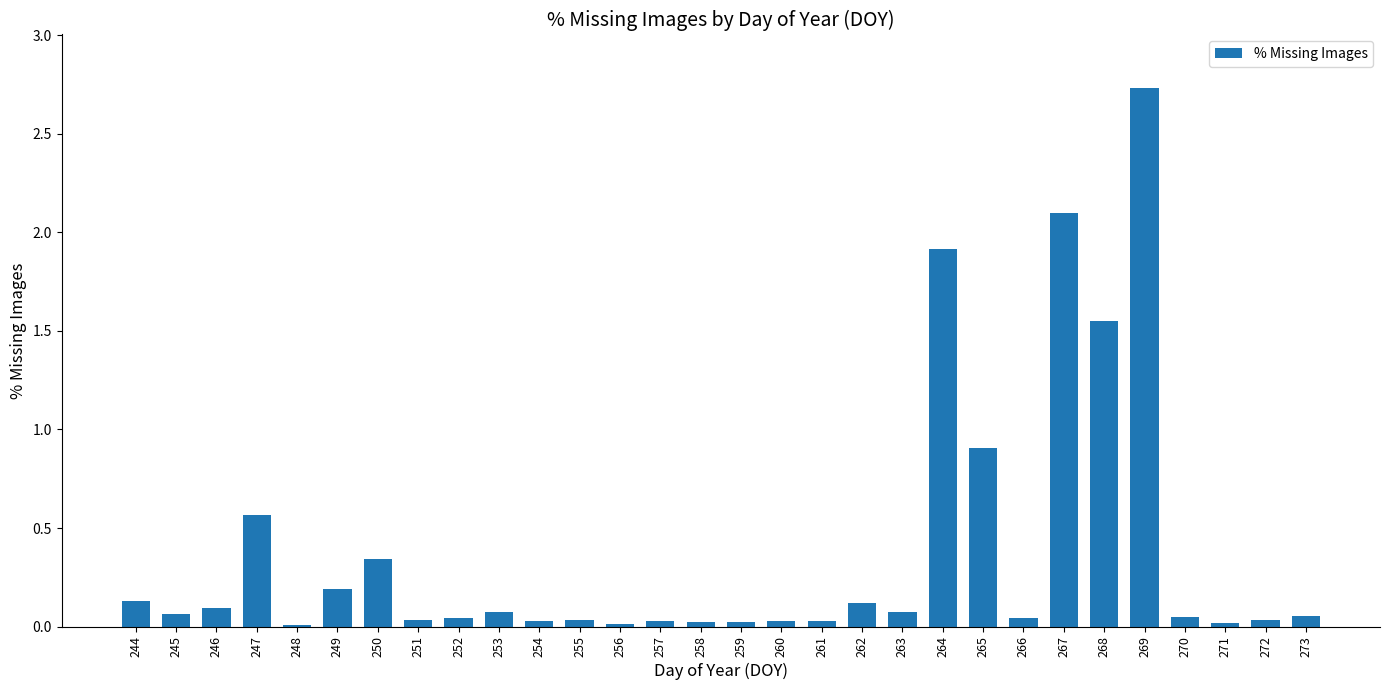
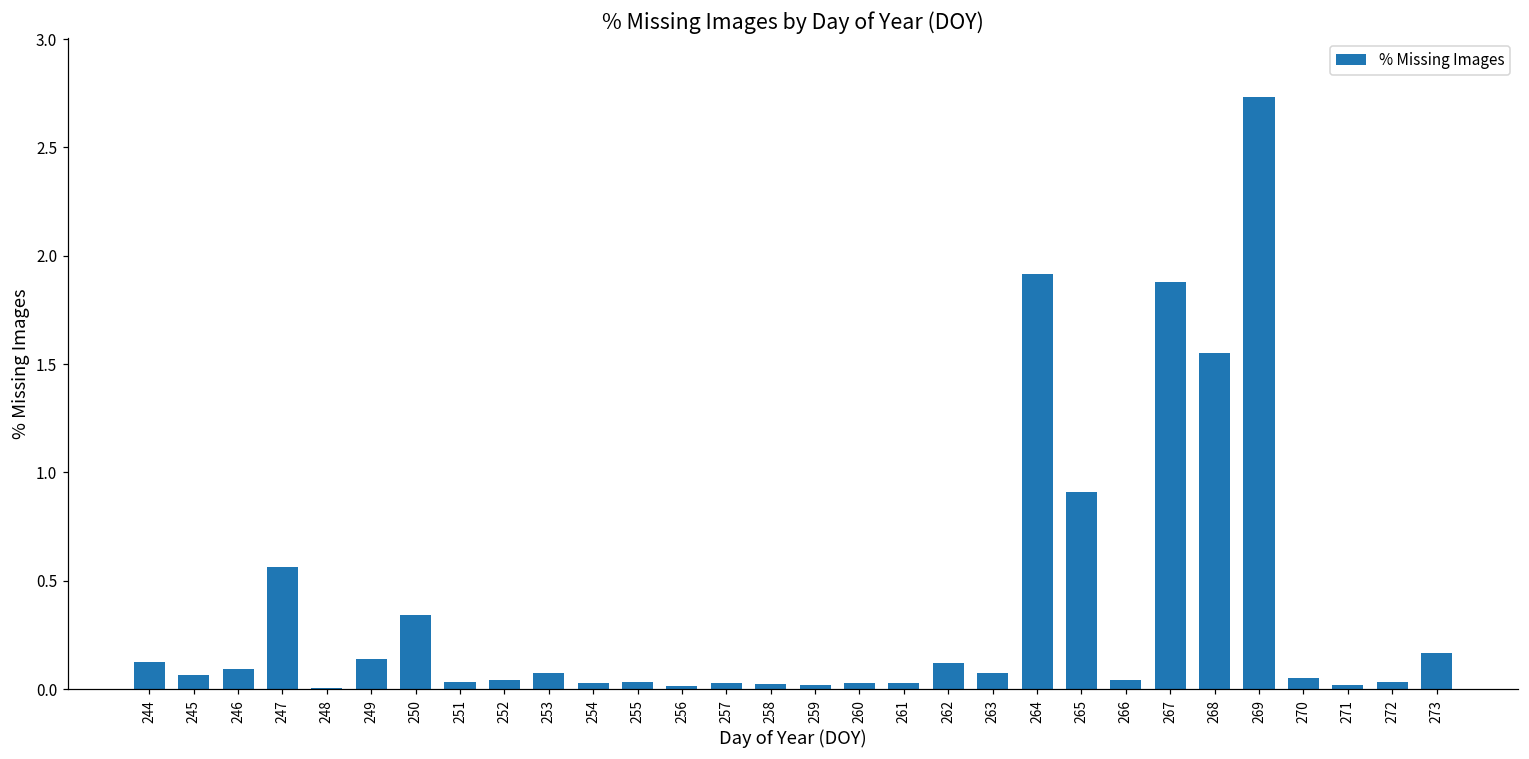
  {
    "244": 0.13,
    "245": 0.07,
    "246": 0.09,
    "247": 0.56,
-   "249": 0.19,
+   "249": 0.14,
    "250": 0.34,
    "251": 0.03,
    "252": 0.04,
    "253": 0.08,
    "254": 0.03,
    "255": 0.03,
    "256": 0.01,
    "257": 0.03,
    "258": 0.02,
    "259": 0.02,
    "260": 0.03,
    "261": 0.03,
    "262": 0.12,
    "263": 0.07,
    "264": 1.92,
    "265": 0.91,
    "266": 0.04,
-   "267": 2.10,
+   "267": 1.88,
    "268": 1.55,
    "269": 2.73,
    "270": 0.05,
    "271": 0.02,
    "272": 0.04,
-   "273": 0.05
+   "273": 0.17
  }
